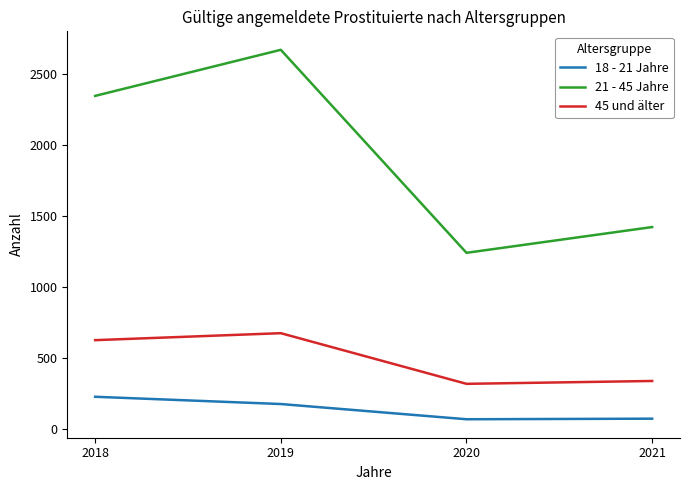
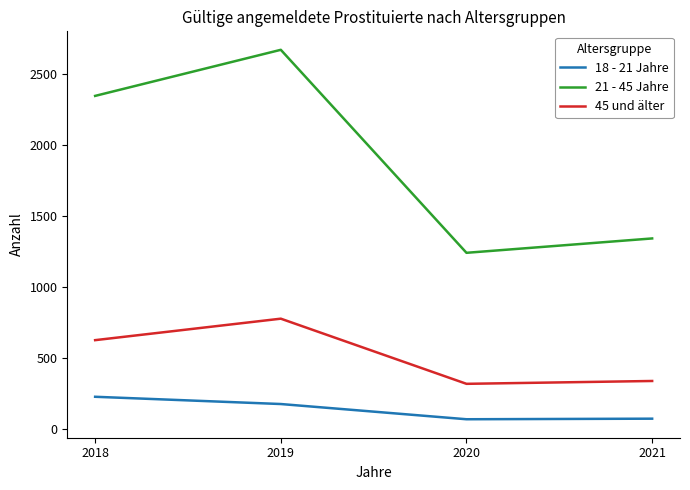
  {
    "18 - 21 Jahre": {
      "2018": 230,
      "2019": 180,
      "2020": 70,
      "2021": 80
    },
    "21 - 45 Jahre": {
      "2018": 2340,
      "2019": 2670,
      "2020": 1240,
-     "2021": 1420
+     "2021": 1340
    },
    "45 und älter": {
      "2018": 630,
-     "2019": 680,
+     "2019": 780,
      "2020": 320,
      "2021": 340
    }
  }
